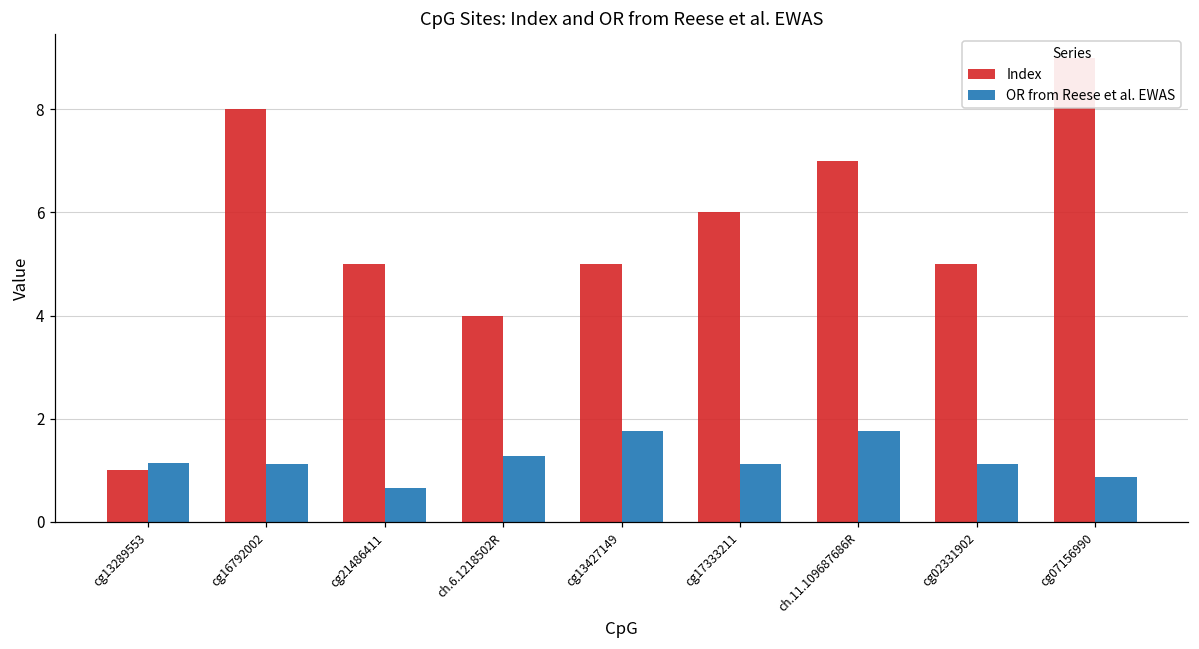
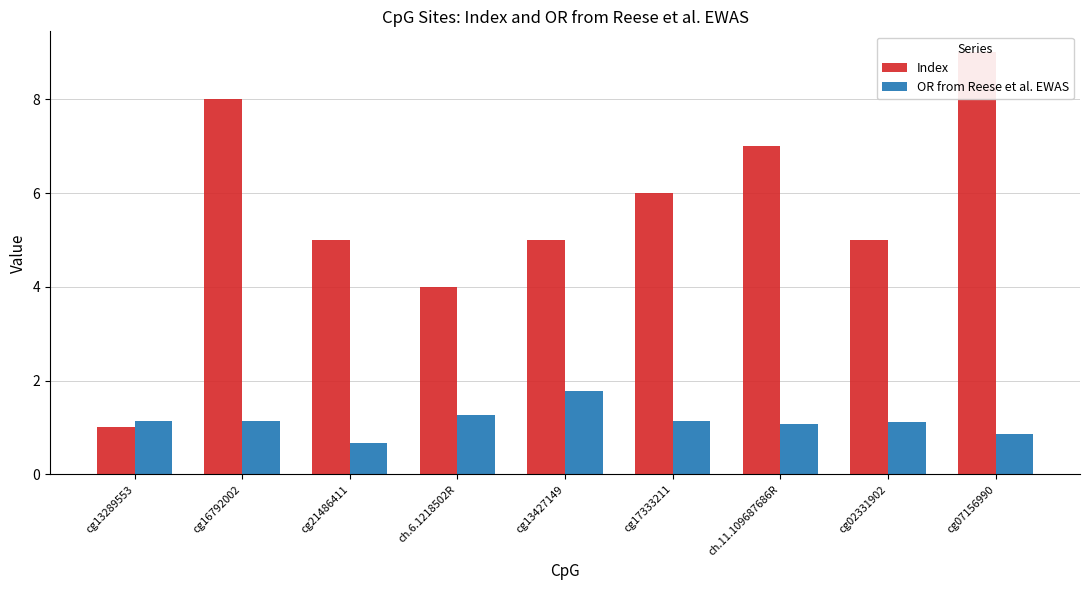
  {
    "Index": {
      "cg13289553": 1.0,
      "cg16792002": 8.0,
      "cg21486411": 5.0,
      "ch.6.1218502R": 4.0,
      "cg13427149": 5.0,
      "cg17333211": 6.0,
      "ch.11.109687686R": 7.0,
      "cg02331902": 5.0
    },
    "OR from Reese et al. EWAS": {
      "cg13289553": 1.1,
      "cg16792002": 1.1,
      "cg21486411": 0.7,
      "ch.6.1218502R": 1.3,
      "cg13427149": 1.8,
      "cg17333211": 1.1,
-     "ch.11.109687686R": 1.8,
+     "ch.11.109687686R": 1.1,
      "cg02331902": 1.1,
      "cg07156990": 0.9
    }
  }
